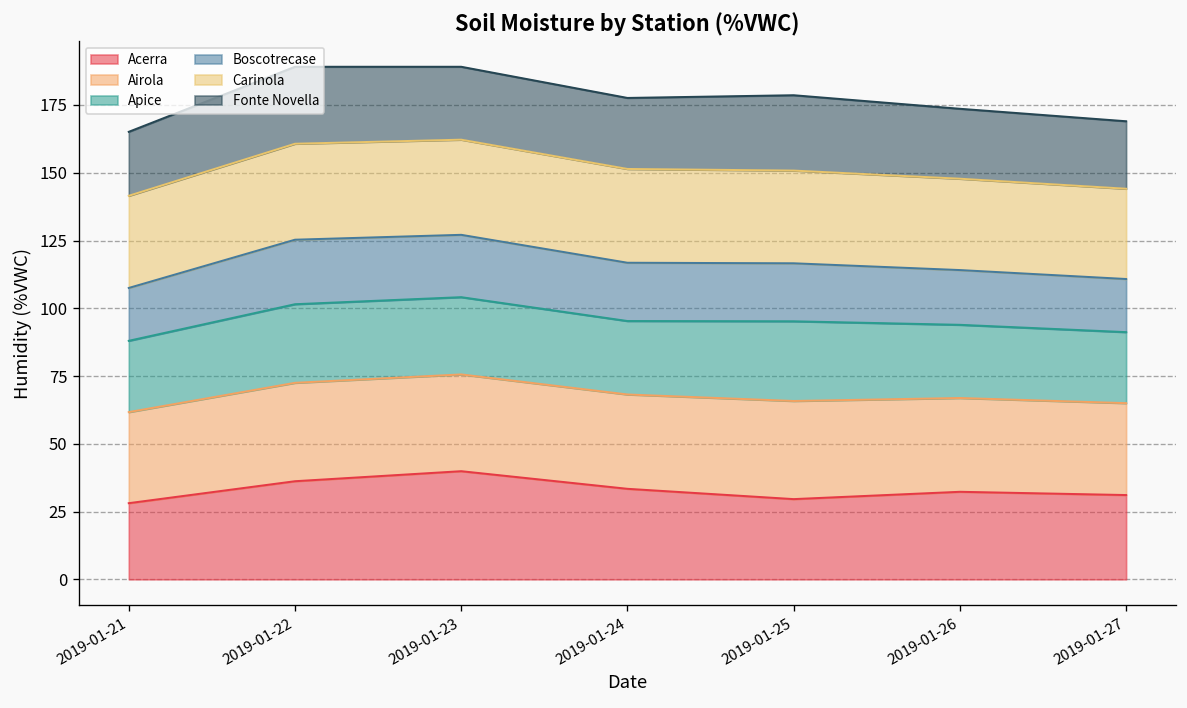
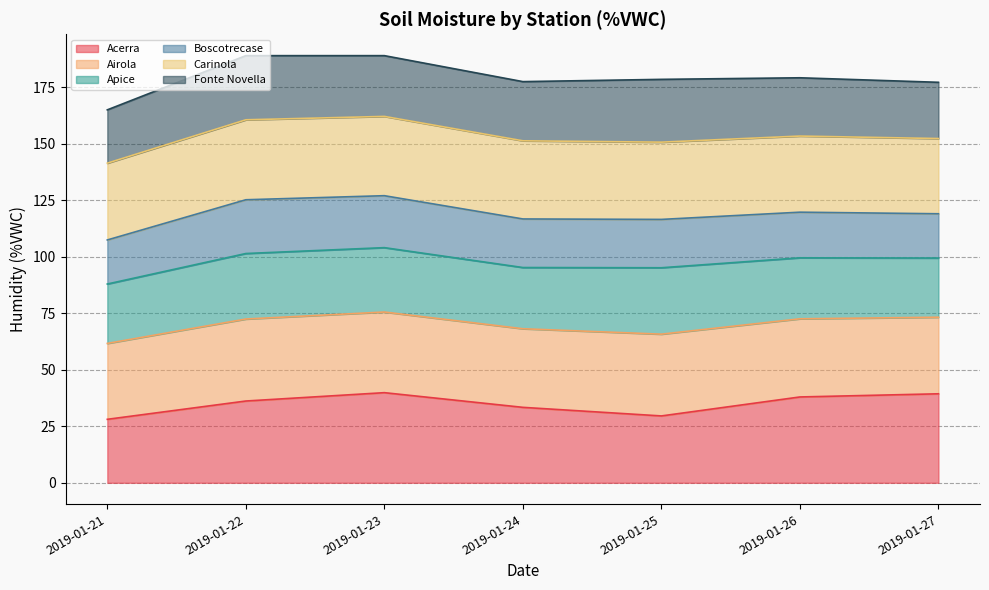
  {
    "Acerra": {
      "2019-01-21": 28,
      "2019-01-22": 36,
      "2019-01-23": 40,
      "2019-01-24": 33,
      "2019-01-25": 30,
-     "2019-01-26": 32,
-     "2019-01-27": 31
+     "2019-01-26": 38,
+     "2019-01-27": 39
    },
    "Fonte Novella": {
      "2019-01-21": 24,
      "2019-01-23": 27,
      "2019-01-24": 26,
      "2019-01-25": 28,
      "2019-01-26": 26,
      "2019-01-27": 25
    }
  }
